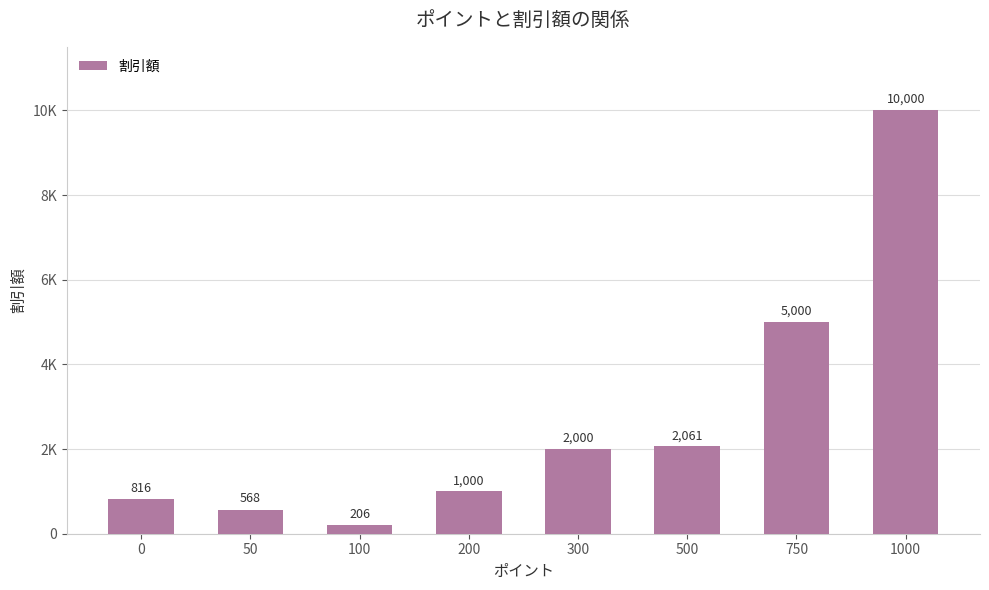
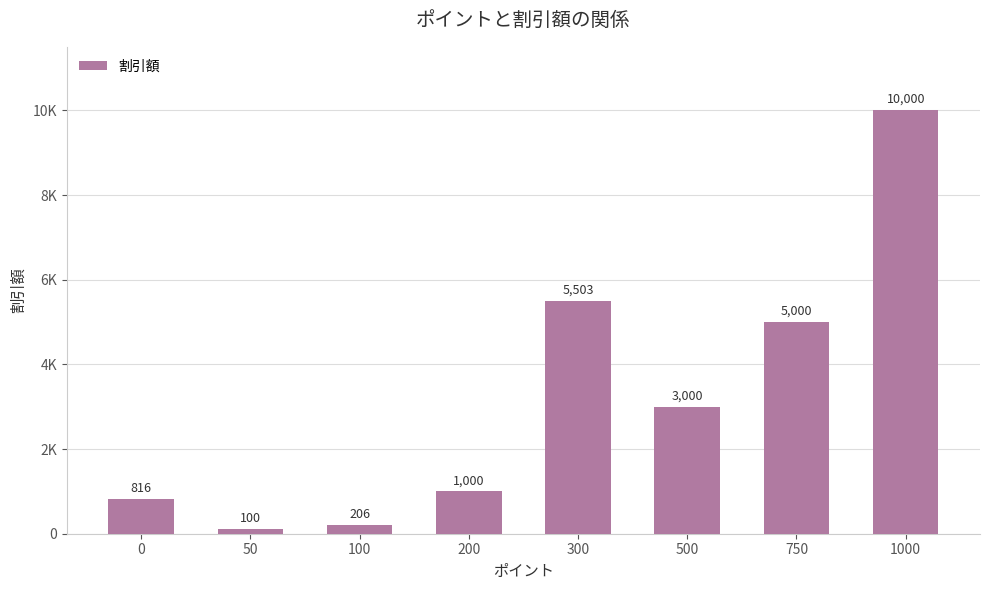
  {
    "0": "816",
-   "50": "568",
+   "50": "100",
    "100": "206",
    "200": "1,000",
-   "300": "2,000",
-   "500": "2,061",
+   "300": "5,503",
+   "500": "3,000",
    "750": "5,000",
    "1000": "10,000"
  }
